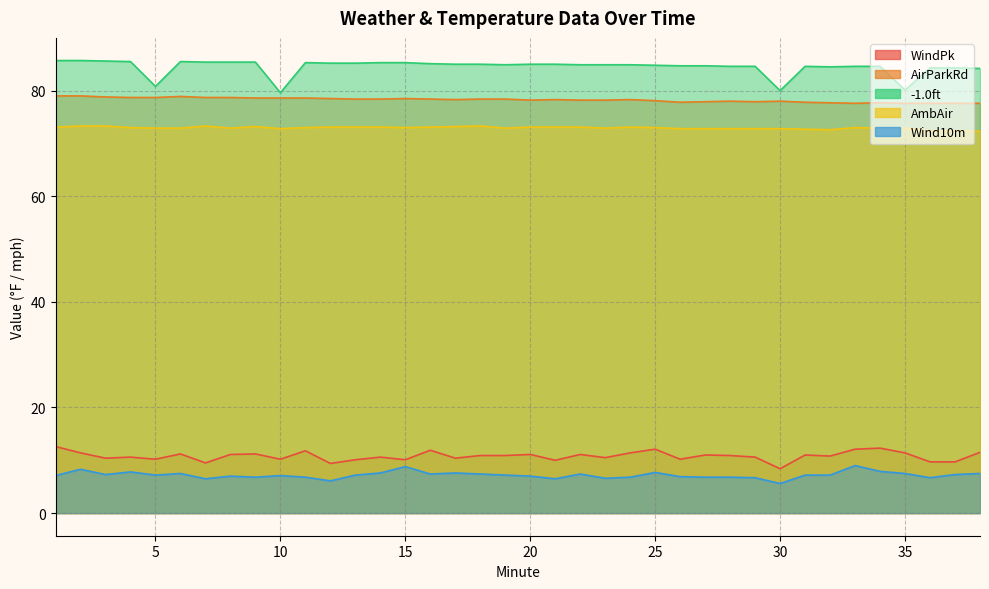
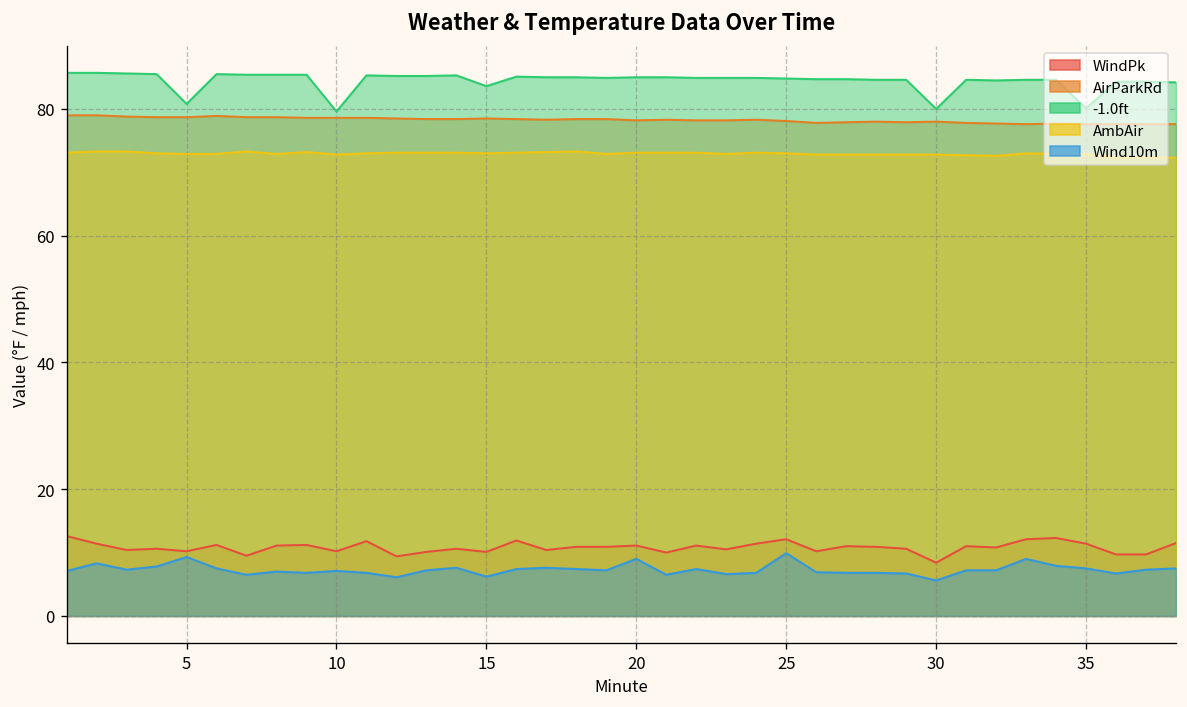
  {
    "-1.0ft": {
      "5": 81,
      "10": 80,
-     "15": 85,
+     "15": 84,
      "20": 85,
      "25": 85,
      "30": 80
    },
    "Wind10m": {
-     "5": 7,
+     "5": 9,
      "10": 7,
-     "15": 9,
-     "20": 7,
-     "25": 8,
+     "15": 6,
+     "20": 9,
+     "25": 10,
      "30": 6,
      "35": 8
    }
  }
